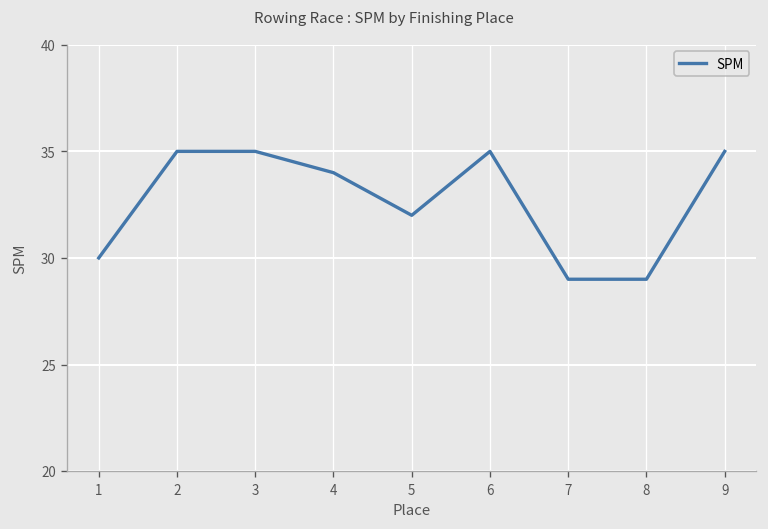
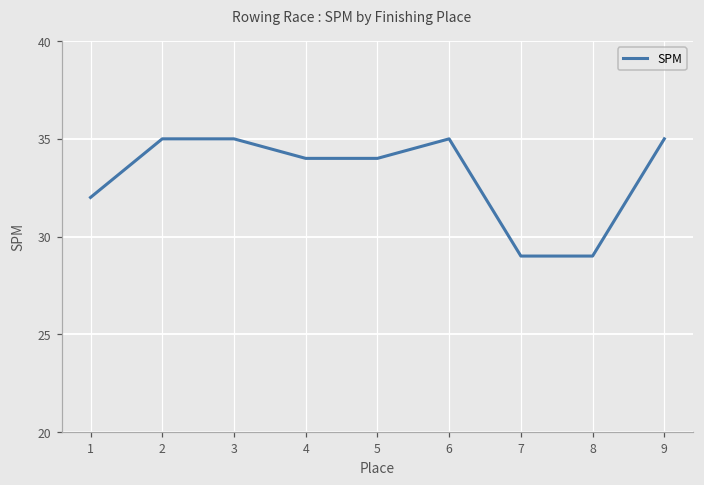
  {
-   "1": 30,
+   "1": 32,
    "2": 35,
    "3": 35,
    "4": 34,
-   "5": 32,
+   "5": 34,
    "6": 35,
    "7": 29,
    "8": 29,
    "9": 35
  }
